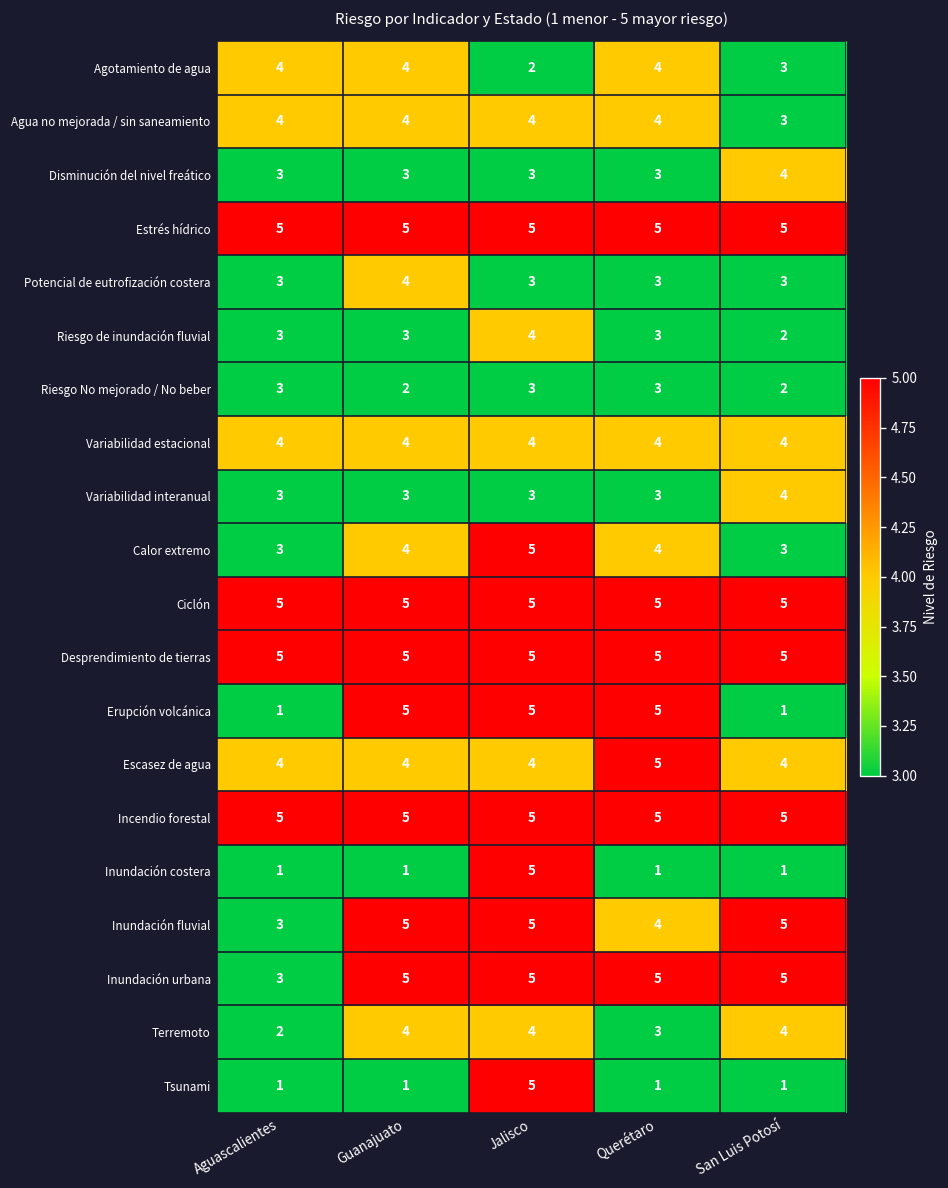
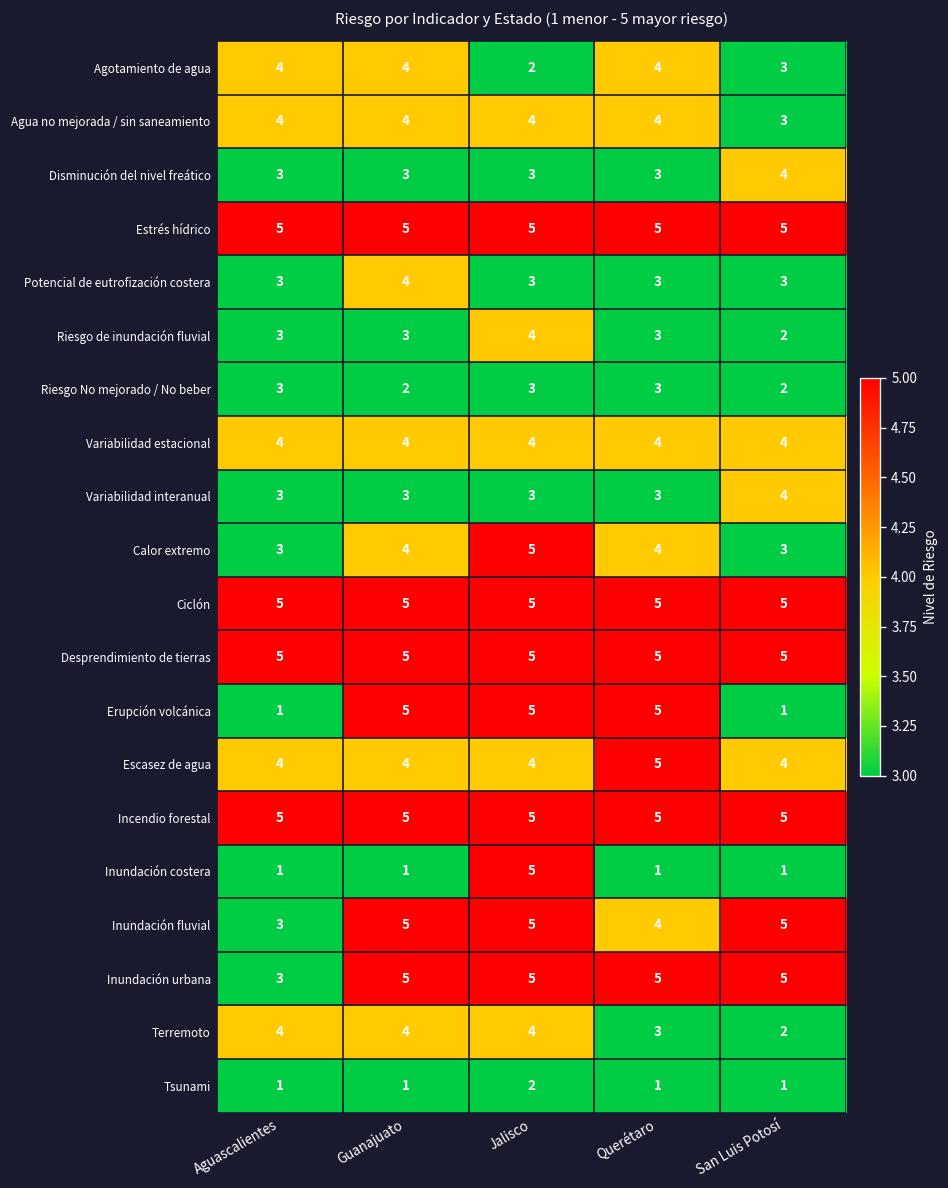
  {
    "Agotamiento de agua": {
      "Aguascalientes": 4,
      "Guanajuato": 4,
      "Jalisco": 2,
      "Querétaro": 4,
      "San Luis Potosí": 3
    },
    "Agua no mejorada / sin saneamiento": {
      "Aguascalientes": 4,
      "Guanajuato": 4,
      "Jalisco": 4,
      "Querétaro": 4,
      "San Luis Potosí": 3
    },
    "Disminución del nivel freático": {
      "Aguascalientes": 3,
      "Guanajuato": 3,
      "Jalisco": 3,
      "Querétaro": 3,
      "San Luis Potosí": 4
    },
    "Estrés hídrico": {
      "Aguascalientes": 5,
      "Guanajuato": 5,
      "Jalisco": 5,
      "Querétaro": 5,
      "San Luis Potosí": 5
    },
    "Potencial de eutrofización costera": {
      "Aguascalientes": 3,
      "Guanajuato": 4,
      "Jalisco": 3,
      "Querétaro": 3,
      "San Luis Potosí": 3
    },
    "Riesgo de inundación fluvial": {
      "Aguascalientes": 3,
      "Guanajuato": 3,
      "Jalisco": 4,
      "Querétaro": 3,
      "San Luis Potosí": 2
    },
    "Riesgo No mejorado / No beber": {
      "Aguascalientes": 3,
      "Guanajuato": 2,
      "Jalisco": 3,
      "Querétaro": 3,
      "San Luis Potosí": 2
    },
    "Variabilidad estacional": {
      "Aguascalientes": 4,
      "Guanajuato": 4,
      "Jalisco": 4,
      "Querétaro": 4,
      "San Luis Potosí": 4
    },
    "Variabilidad interanual": {
      "Aguascalientes": 3,
      "Guanajuato": 3,
      "Jalisco": 3,
      "Querétaro": 3,
      "San Luis Potosí": 4
    },
    "Calor extremo": {
      "Aguascalientes": 3,
      "Guanajuato": 4,
      "Jalisco": 5,
      "Querétaro": 4,
      "San Luis Potosí": 3
    },
    "Ciclón": {
      "Aguascalientes": 5,
      "Guanajuato": 5,
      "Jalisco": 5,
      "Querétaro": 5,
      "San Luis Potosí": 5
    },
    "Desprendimiento de tierras": {
      "Aguascalientes": 5,
      "Guanajuato": 5,
      "Jalisco": 5,
      "Querétaro": 5,
      "San Luis Potosí": 5
    },
    "Erupción volcánica": {
      "Aguascalientes": 1,
      "Guanajuato": 5,
      "Jalisco": 5,
      "Querétaro": 5,
      "San Luis Potosí": 1
    },
    "Escasez de agua": {
      "Aguascalientes": 4,
      "Guanajuato": 4,
      "Jalisco": 4,
      "Querétaro": 5,
      "San Luis Potosí": 4
    },
    "Incendio forestal": {
      "Aguascalientes": 5,
      "Guanajuato": 5,
      "Jalisco": 5,
      "Querétaro": 5,
      "San Luis Potosí": 5
    },
    "Inundación costera": {
      "Aguascalientes": 1,
      "Guanajuato": 1,
      "Jalisco": 5,
      "Querétaro": 1,
      "San Luis Potosí": 1
    },
    "Inundación fluvial": {
      "Aguascalientes": 3,
      "Guanajuato": 5,
      "Jalisco": 5,
      "Querétaro": 4,
      "San Luis Potosí": 5
    },
    "Inundación urbana": {
      "Aguascalientes": 3,
      "Guanajuato": 5,
      "Jalisco": 5,
      "Querétaro": 5,
      "San Luis Potosí": 5
    },
    "Terremoto": {
-     "Aguascalientes": 2,
+     "Aguascalientes": 4,
      "Guanajuato": 4,
      "Jalisco": 4,
      "Querétaro": 3,
-     "San Luis Potosí": 4
+     "San Luis Potosí": 2
    },
    "Tsunami": {
      "Aguascalientes": 1,
      "Guanajuato": 1,
-     "Jalisco": 5,
+     "Jalisco": 2,
      "Querétaro": 1,
      "San Luis Potosí": 1
    }
  }
